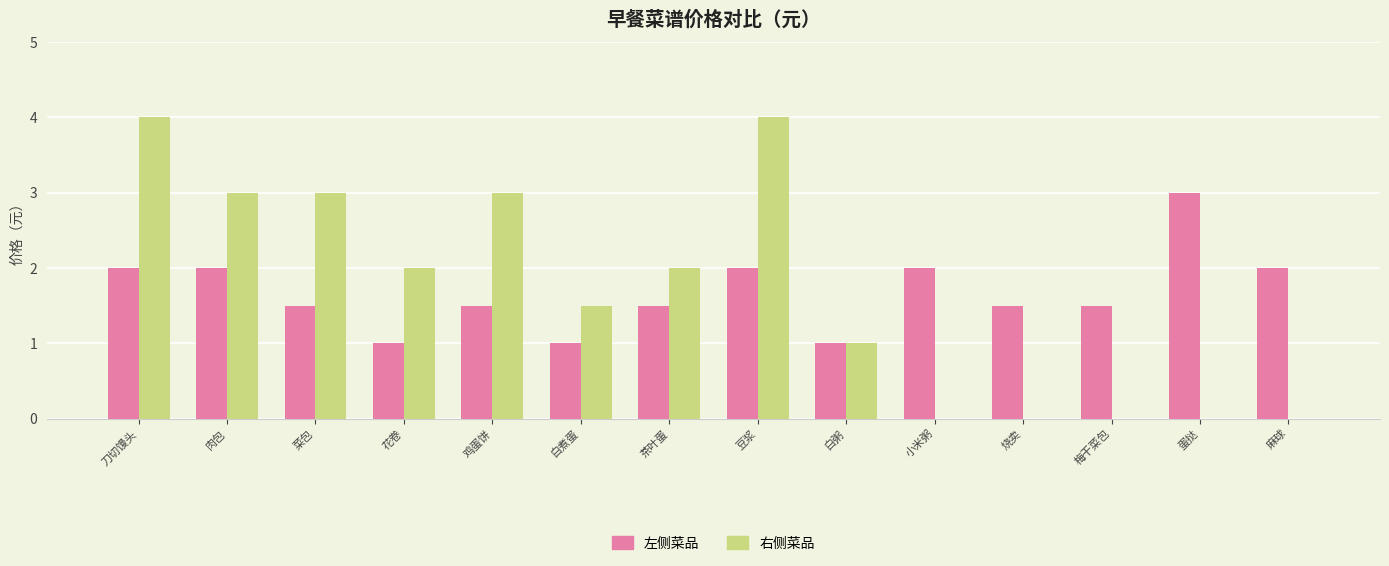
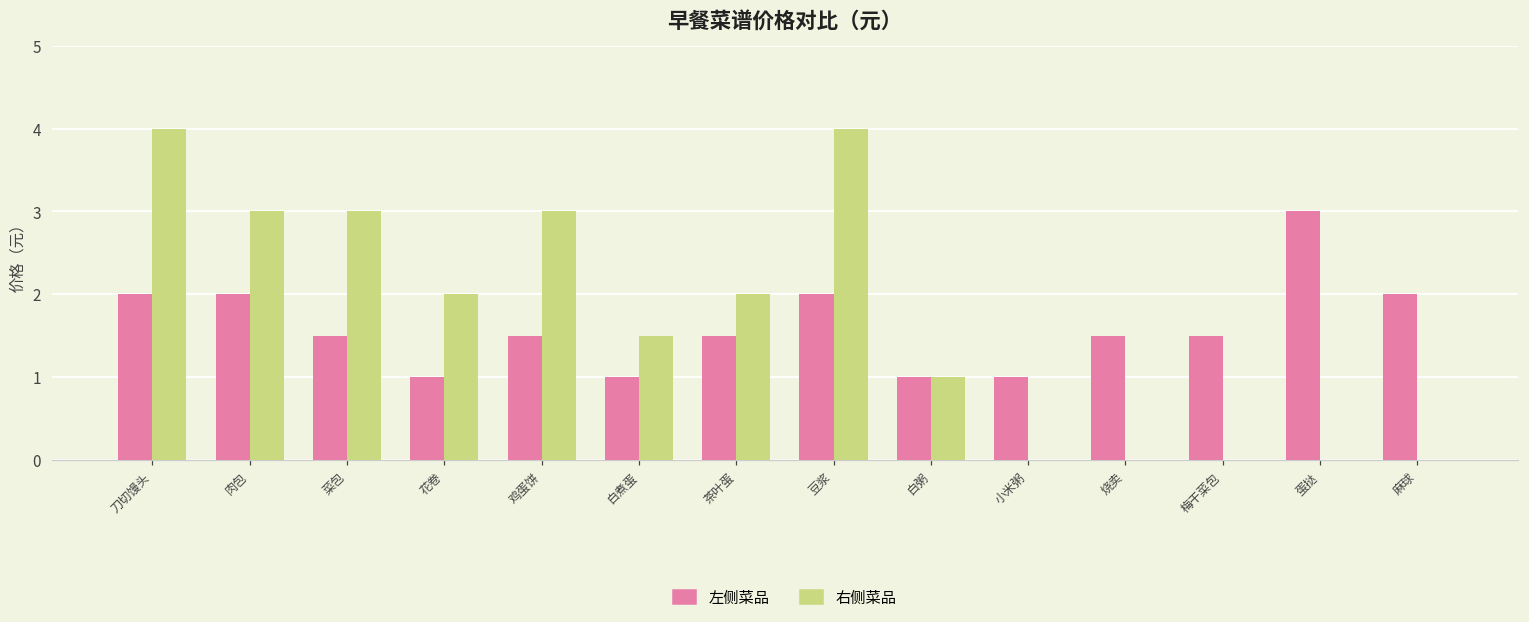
  {
    "左侧菜品": {
      "刀切馒头": 2,
      "肉包": 2,
      "菜包": 1.5,
      "花卷": 1,
      "鸡蛋饼": 1.5,
      "白煮蛋": 1,
      "茶叶蛋": 1.5,
      "豆浆": 2,
      "白粥": 1,
-     "小米粥": 2,
+     "小米粥": 1,
      "烧卖": 1.5,
      "梅干菜包": 1.5,
      "蛋挞": 3,
      "麻球": 2
    },
    "右侧菜品": {
      "刀切馒头": 4,
      "肉包": 3,
      "菜包": 3,
      "花卷": 2,
      "鸡蛋饼": 3,
      "白煮蛋": 1.5,
      "茶叶蛋": 2,
      "豆浆": 4,
      "白粥": 1,
      "小米粥": 0,
      "烧卖": 0,
      "梅干菜包": 0,
      "蛋挞": 0,
      "麻球": 0
    }
  }
